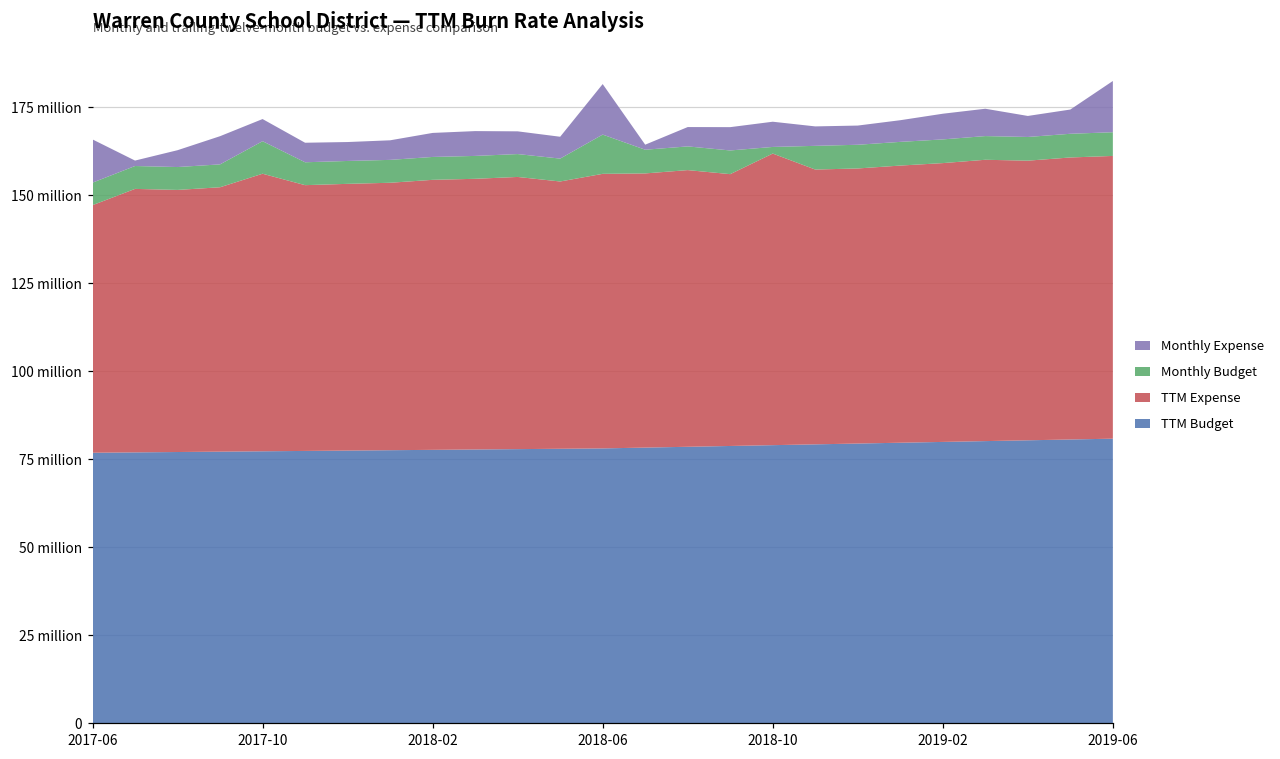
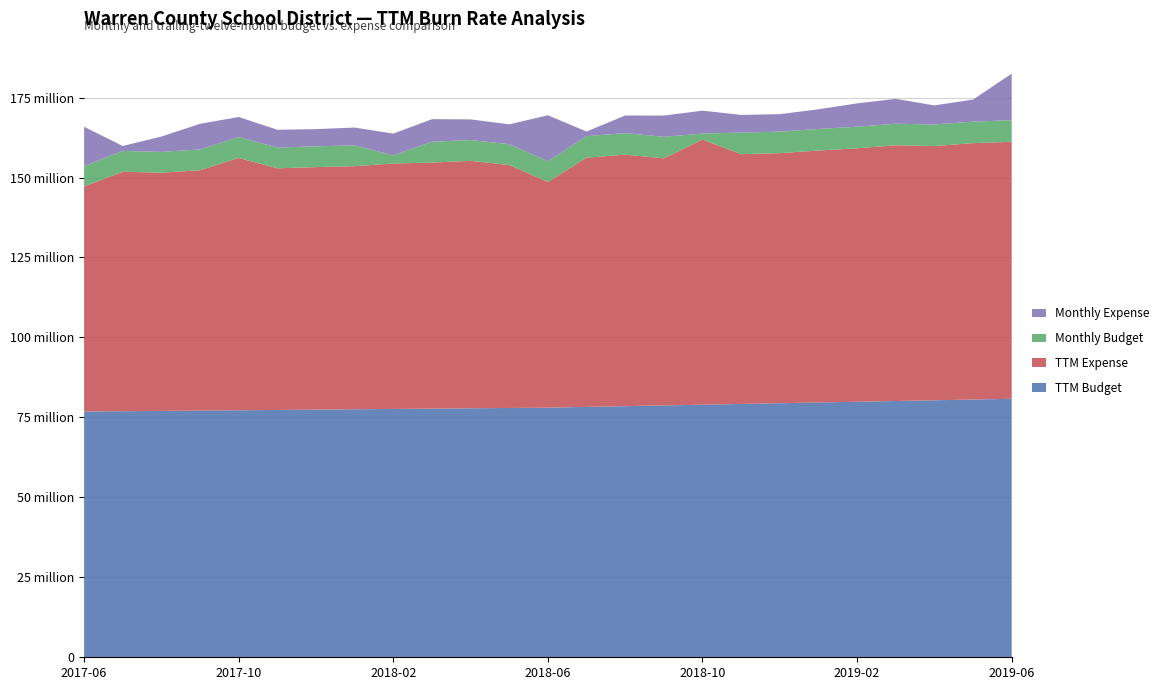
  {
    "TTM Expense": {
      "2017-06": "70 million",
      "2017-10": "79 million",
      "2018-02": "77 million",
-     "2018-06": "78 million",
+     "2018-06": "71 million",
      "2018-10": "83 million",
      "2019-02": "79 million",
      "2019-06": "80 million"
    },
    "Monthly Budget": {
      "2017-06": "6 million",
-     "2017-10": "9 million",
-     "2018-02": "7 million",
-     "2018-06": "11 million",
+     "2017-10": "7 million",
+     "2018-02": "3 million",
+     "2018-06": "7 million",
      "2018-10": "2 million",
      "2019-02": "7 million",
      "2019-06": "7 million"
    }
  }
